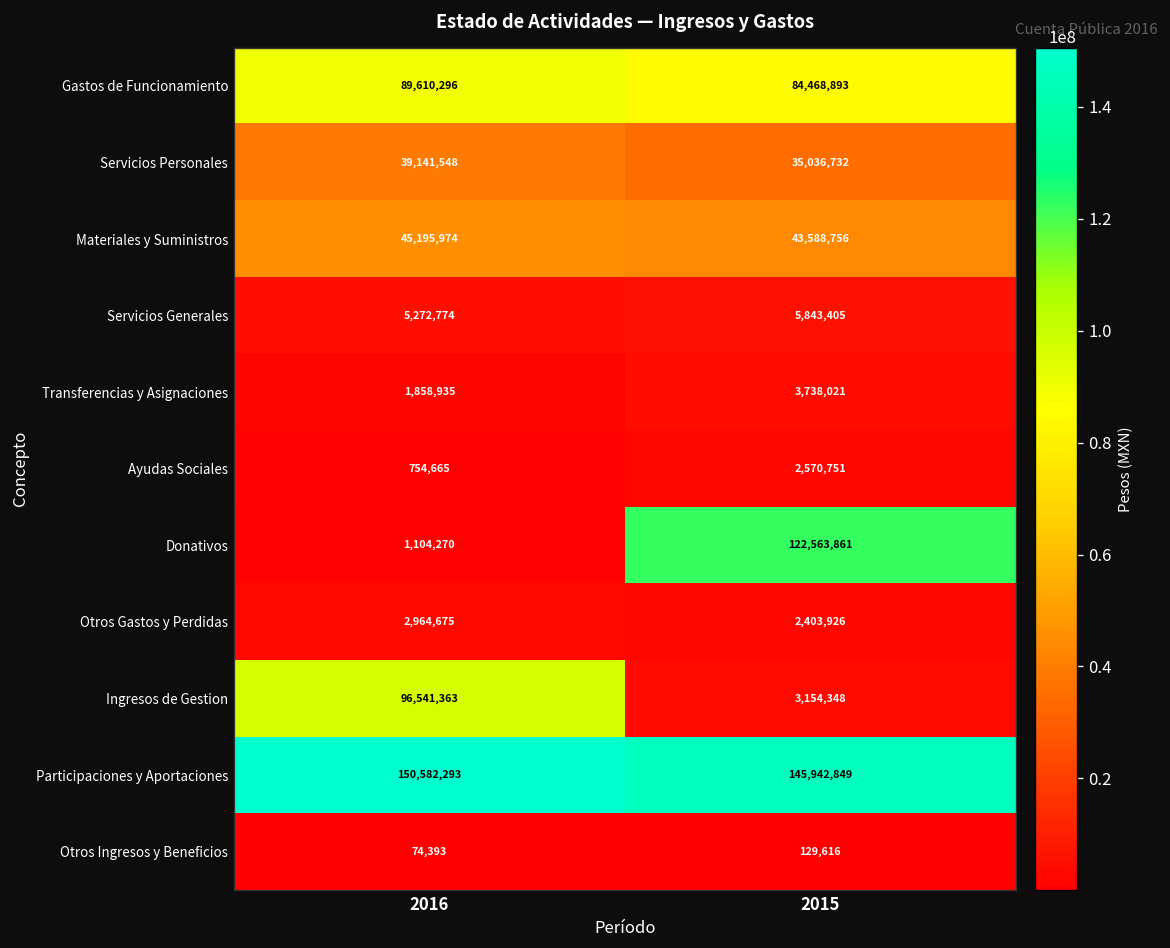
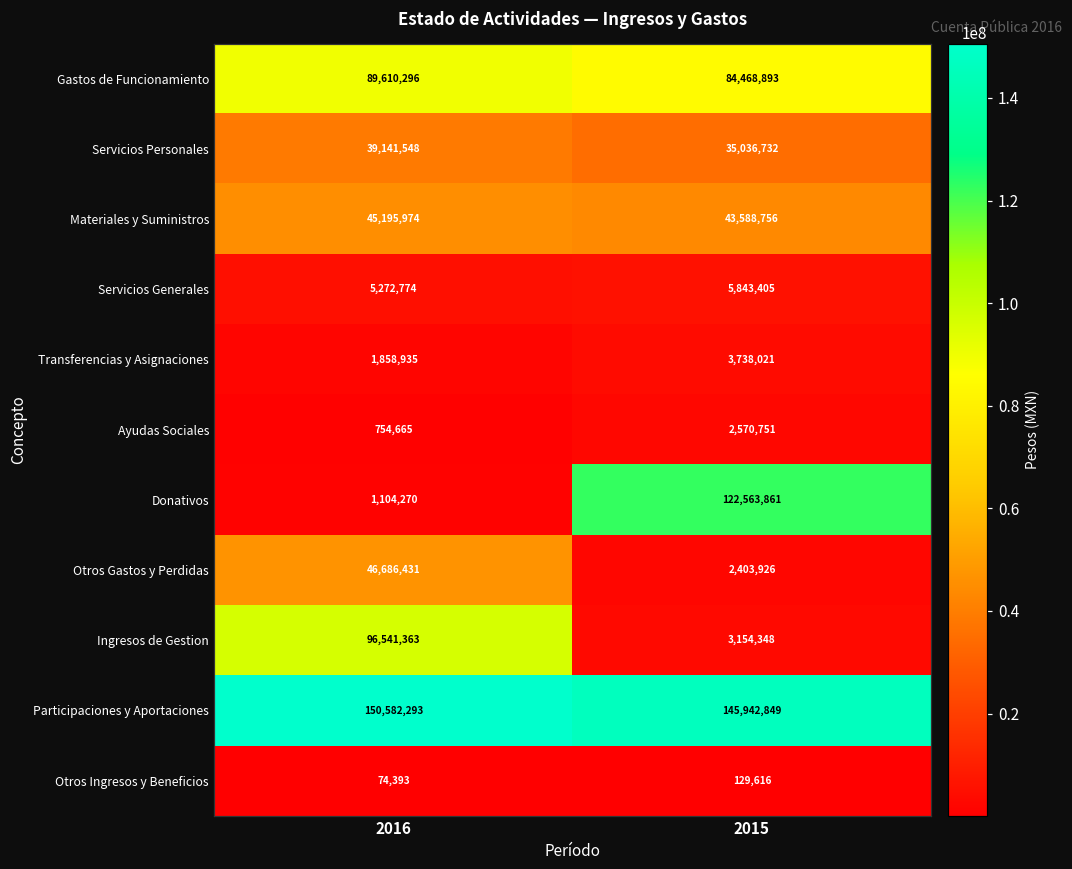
  {
    "Gastos de Funcionamiento": {
      "2016": "89,610,296",
      "2015": "84,468,893"
    },
    "Servicios Personales": {
      "2016": "39,141,548",
      "2015": "35,036,732"
    },
    "Materiales y Suministros": {
      "2016": "45,195,974",
      "2015": "43,588,756"
    },
    "Servicios Generales": {
      "2016": "5,272,774",
      "2015": "5,843,405"
    },
    "Transferencias y Asignaciones": {
      "2016": "1,858,935",
      "2015": "3,738,021"
    },
    "Ayudas Sociales": {
      "2016": "754,665",
      "2015": "2,570,751"
    },
    "Donativos": {
      "2016": "1,104,270",
      "2015": "122,563,861"
    },
    "Otros Gastos y Perdidas": {
-     "2016": "2,964,675",
+     "2016": "46,686,431",
      "2015": "2,403,926"
    },
    "Ingresos de Gestion": {
      "2016": "96,541,363",
      "2015": "3,154,348"
    },
    "Participaciones y Aportaciones": {
      "2016": "150,582,293",
      "2015": "145,942,849"
    },
    "Otros Ingresos y Beneficios": {
      "2016": "74,393",
      "2015": "129,616"
    }
  }
